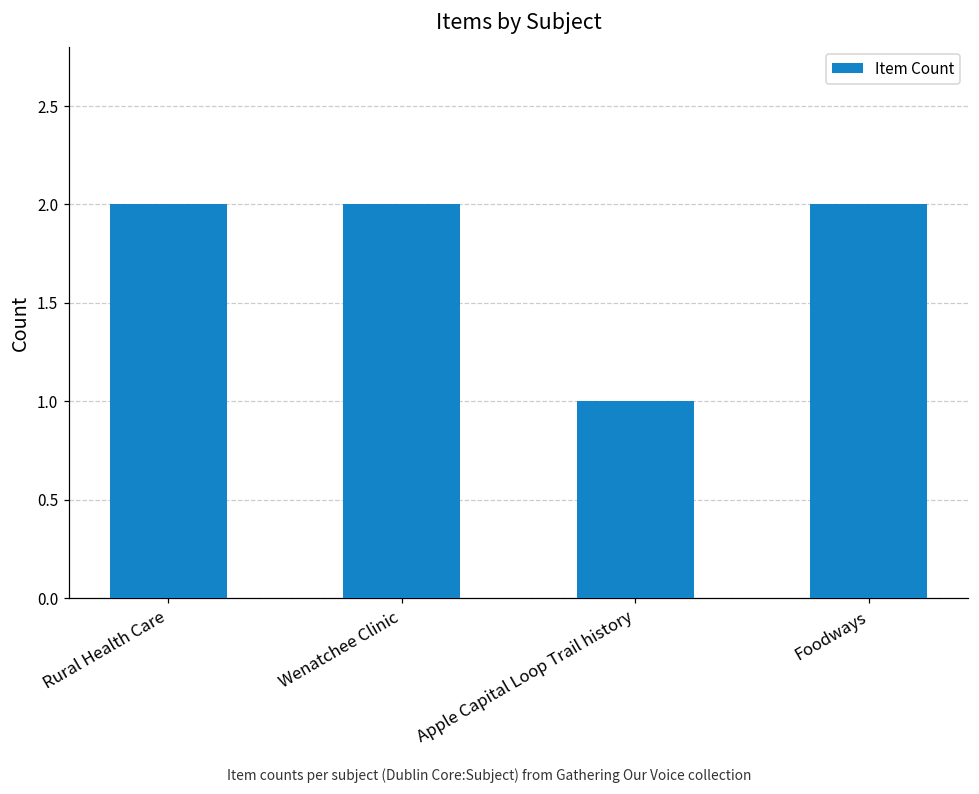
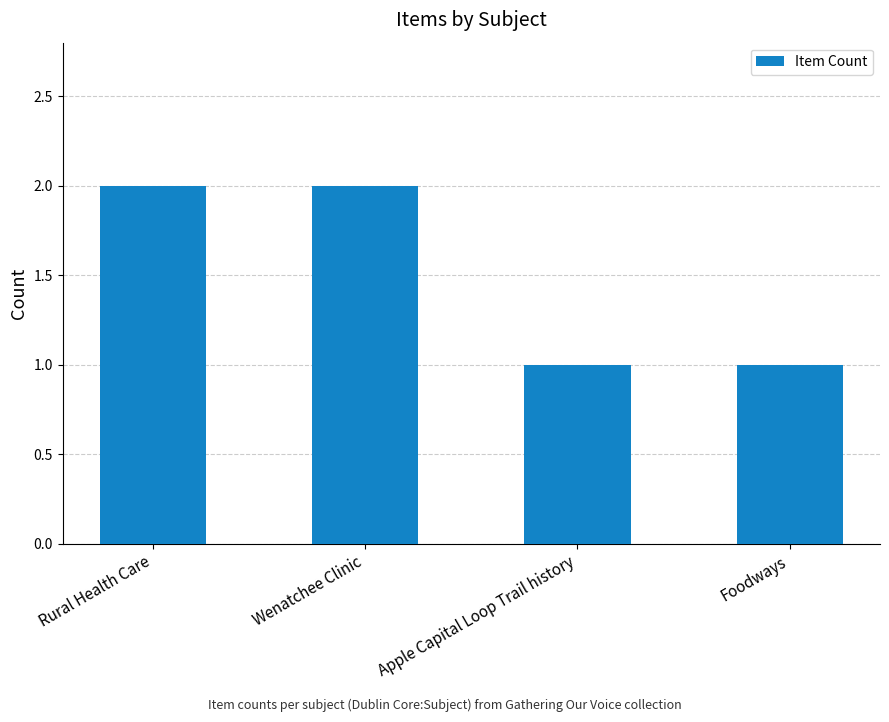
  {
    "Rural Health Care": 2,
    "Wenatchee Clinic": 2,
    "Apple Capital Loop Trail history": 1,
-   "Foodways": 2
+   "Foodways": 1
  }
